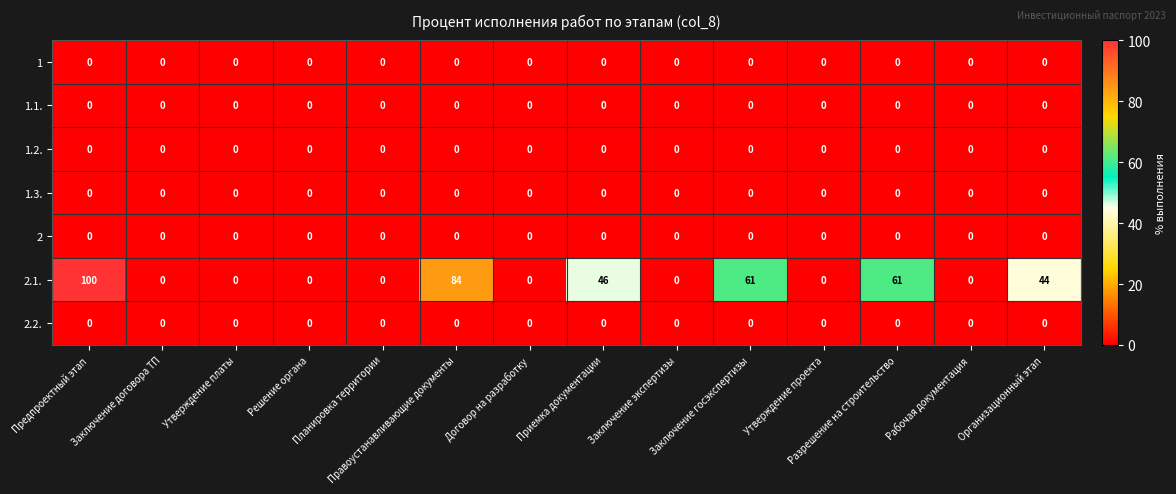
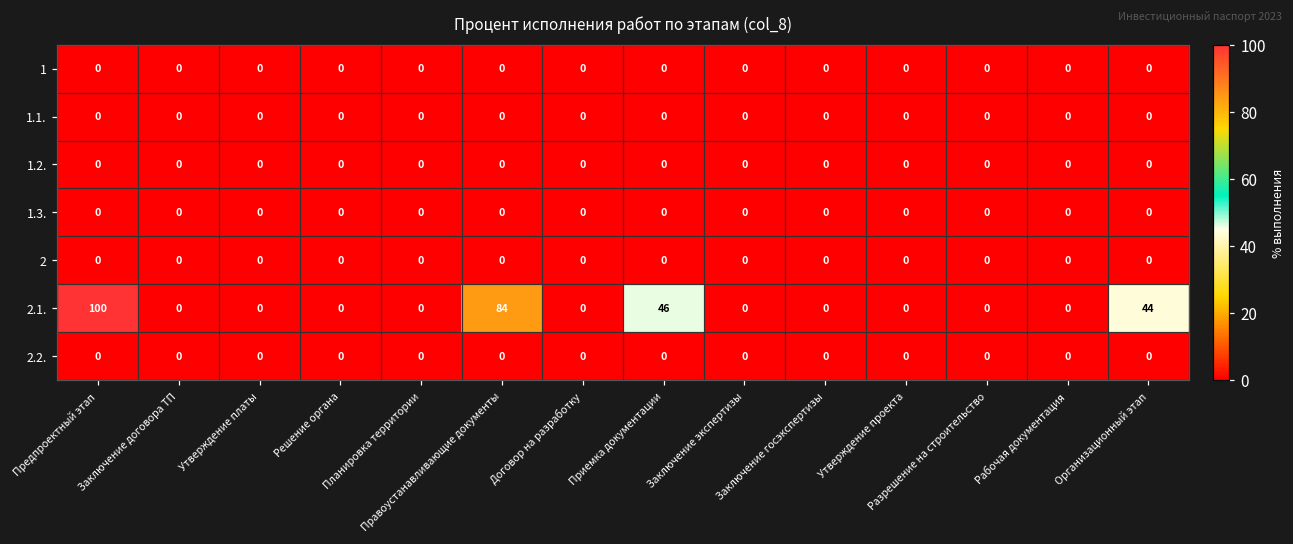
  {
    "1": {
      "Предпроектный этап": 0,
      "Заключение договора ТП": 0,
      "Утверждение платы": 0,
      "Решение органа": 0,
      "Планировка территории": 0,
      "Правоустанавливающие документы": 0,
      "Договор на разработку": 0,
      "Приемка документации": 0,
      "Заключение экспертизы": 0,
      "Заключение госэкспертизы": 0,
      "Утверждение проекта": 0,
      "Разрешение на строительство": 0,
      "Рабочая документация": 0,
      "Организационный этап": 0
    },
    "1.1.": {
      "Предпроектный этап": 0,
      "Заключение договора ТП": 0,
      "Утверждение платы": 0,
      "Решение органа": 0,
      "Планировка территории": 0,
      "Правоустанавливающие документы": 0,
      "Договор на разработку": 0,
      "Приемка документации": 0,
      "Заключение экспертизы": 0,
      "Заключение госэкспертизы": 0,
      "Утверждение проекта": 0,
      "Разрешение на строительство": 0,
      "Рабочая документация": 0,
      "Организационный этап": 0
    },
    "1.2.": {
      "Предпроектный этап": 0,
      "Заключение договора ТП": 0,
      "Утверждение платы": 0,
      "Решение органа": 0,
      "Планировка территории": 0,
      "Правоустанавливающие документы": 0,
      "Договор на разработку": 0,
      "Приемка документации": 0,
      "Заключение экспертизы": 0,
      "Заключение госэкспертизы": 0,
      "Утверждение проекта": 0,
      "Разрешение на строительство": 0,
      "Рабочая документация": 0,
      "Организационный этап": 0
    },
    "1.3.": {
      "Предпроектный этап": 0,
      "Заключение договора ТП": 0,
      "Утверждение платы": 0,
      "Решение органа": 0,
      "Планировка территории": 0,
      "Правоустанавливающие документы": 0,
      "Договор на разработку": 0,
      "Приемка документации": 0,
      "Заключение экспертизы": 0,
      "Заключение госэкспертизы": 0,
      "Утверждение проекта": 0,
      "Разрешение на строительство": 0,
      "Рабочая документация": 0,
      "Организационный этап": 0
    },
    "2": {
      "Предпроектный этап": 0,
      "Заключение договора ТП": 0,
      "Утверждение платы": 0,
      "Решение органа": 0,
      "Планировка территории": 0,
      "Правоустанавливающие документы": 0,
      "Договор на разработку": 0,
      "Приемка документации": 0,
      "Заключение экспертизы": 0,
      "Заключение госэкспертизы": 0,
      "Утверждение проекта": 0,
      "Разрешение на строительство": 0,
      "Рабочая документация": 0,
      "Организационный этап": 0
    },
    "2.1.": {
      "Предпроектный этап": 100,
      "Заключение договора ТП": 0,
      "Утверждение платы": 0,
      "Решение органа": 0,
      "Планировка территории": 0,
      "Правоустанавливающие документы": 84,
      "Договор на разработку": 0,
      "Приемка документации": 46,
      "Заключение экспертизы": 0,
-     "Заключение госэкспертизы": 61,
+     "Заключение госэкспертизы": 0,
      "Утверждение проекта": 0,
-     "Разрешение на строительство": 61,
+     "Разрешение на строительство": 0,
      "Рабочая документация": 0,
      "Организационный этап": 44
    },
    "2.2.": {
      "Предпроектный этап": 0,
      "Заключение договора ТП": 0,
      "Утверждение платы": 0,
      "Решение органа": 0,
      "Планировка территории": 0,
      "Правоустанавливающие документы": 0,
      "Договор на разработку": 0,
      "Приемка документации": 0,
      "Заключение экспертизы": 0,
      "Заключение госэкспертизы": 0,
      "Утверждение проекта": 0,
      "Разрешение на строительство": 0,
      "Рабочая документация": 0,
      "Организационный этап": 0
    }
  }
